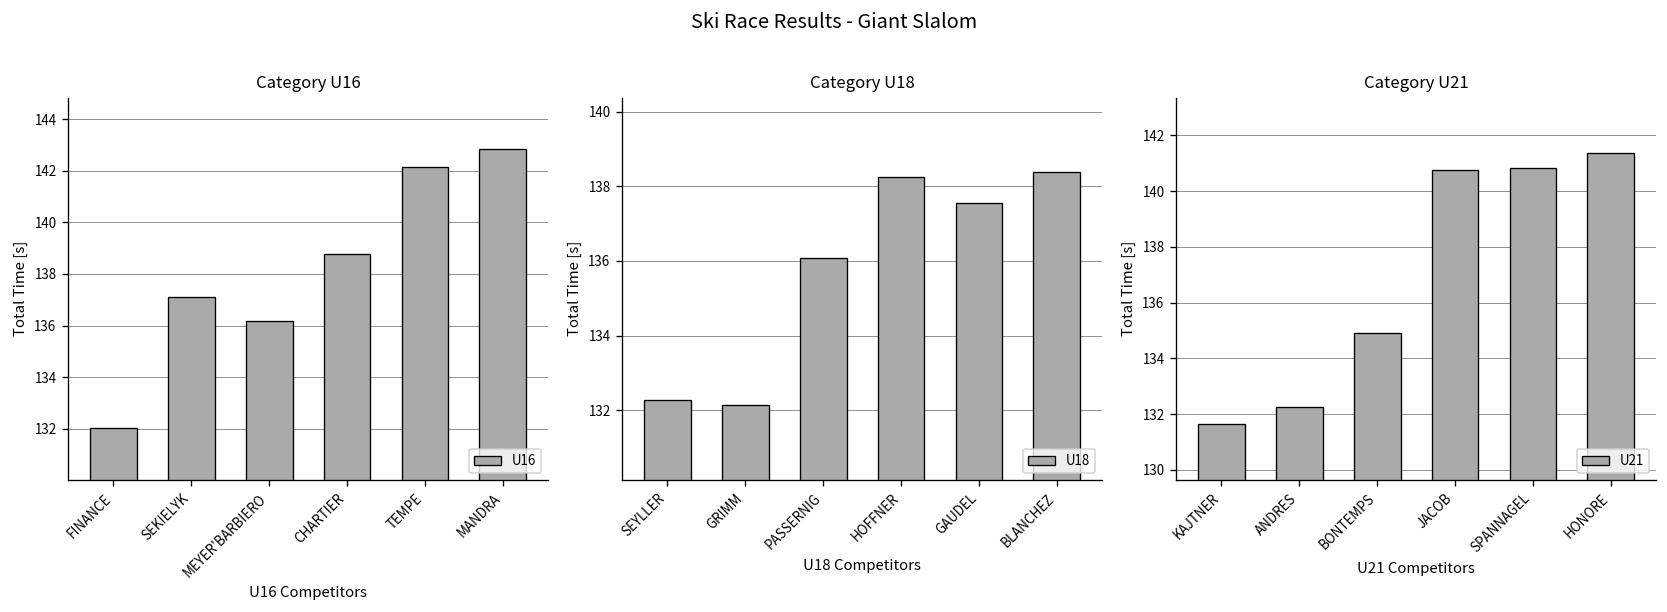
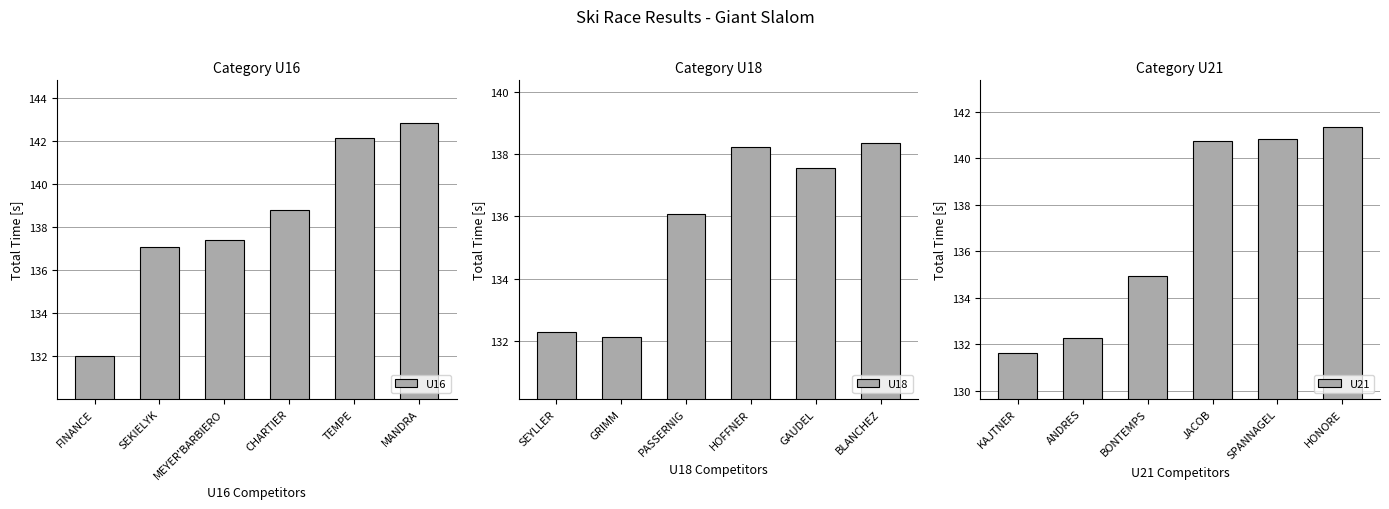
  {
    "Category U16": {
      "FINANCE": 132.0,
      "SEKIELYK": 137.1,
-     "MEYER'BARBIERO": 136.2,
+     "MEYER'BARBIERO": 137.4,
      "CHARTIER": 138.8,
      "TEMPE": 142.2,
      "MANDRA": 142.8
    },
    "Category U18": {
      "SEYLLER": 132.3,
      "GRIMM": 132.1,
      "PASSERNIG": 136.1,
      "HOFFNER": 138.2,
      "GAUDEL": 137.6,
      "BLANCHEZ": 138.4
    },
    "Category U21": {
      "KAJTNER": 131.6,
      "ANDRES": 132.3,
      "BONTEMPS": 134.9,
      "JACOB": 140.8,
      "SPANNAGEL": 140.8,
      "HONORE": 141.4
    }
  }
